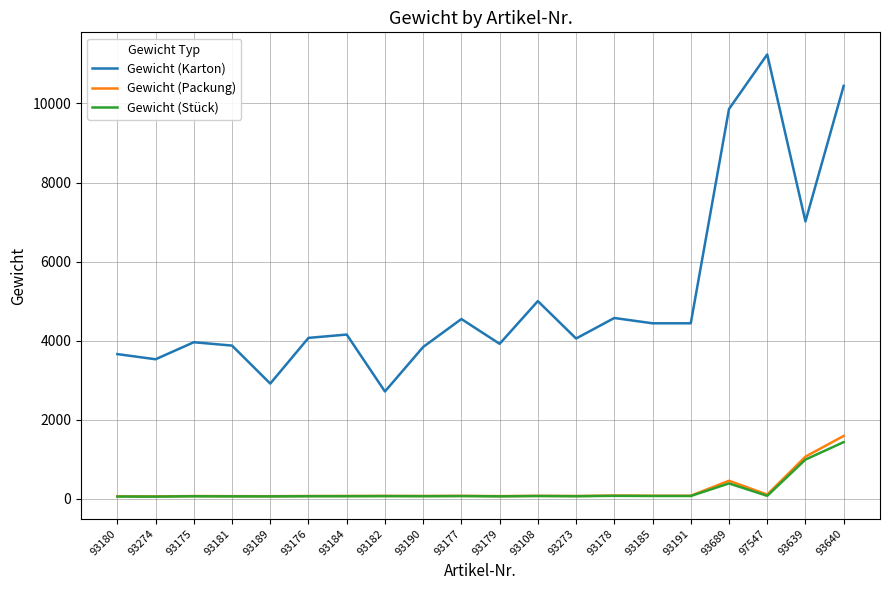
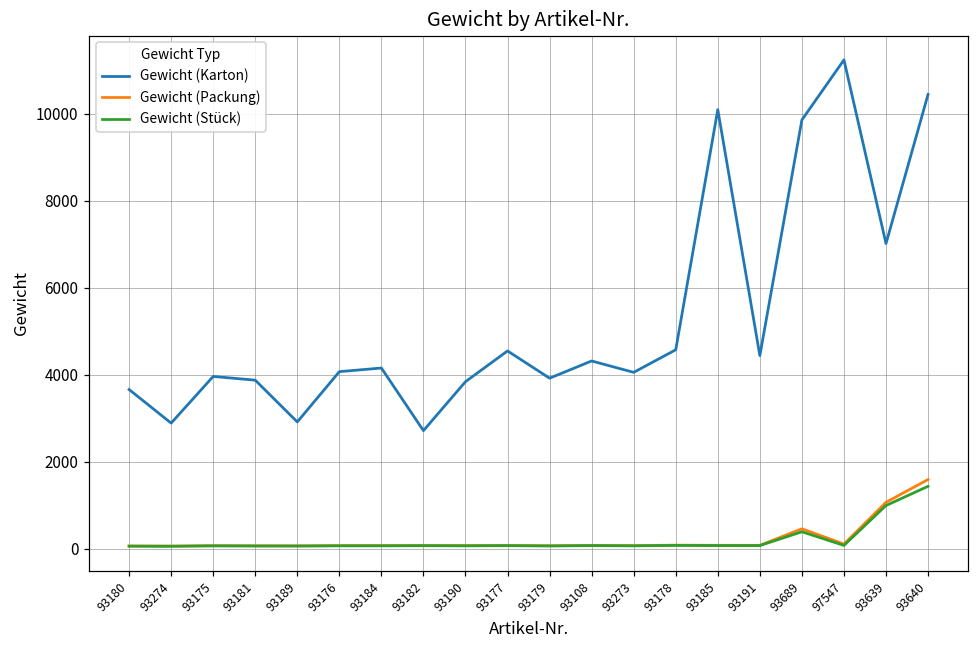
  {
    "Gewicht (Karton)": {
      "93180": 3700,
-     "93274": 3500,
+     "93274": 2900,
      "93175": 4000,
      "93181": 3900,
      "93189": 2900,
      "93176": 4100,
      "93184": 4200,
      "93182": 2700,
      "93190": 3800,
      "93177": 4500,
      "93179": 3900,
-     "93108": 5000,
+     "93108": 4300,
      "93273": 4100,
      "93178": 4600,
-     "93185": 4400,
+     "93185": 10100,
      "93191": 4400,
      "93689": 9900,
      "97547": 11200,
      "93639": 7000,
      "93640": 10400
    },
    "Gewicht (Packung)": {
      "93689": 500,
      "93639": 1100,
      "93640": 1600
    },
    "Gewicht (Stück)": {
      "93689": 400,
      "93639": 1000,
      "93640": 1400
    }
  }
